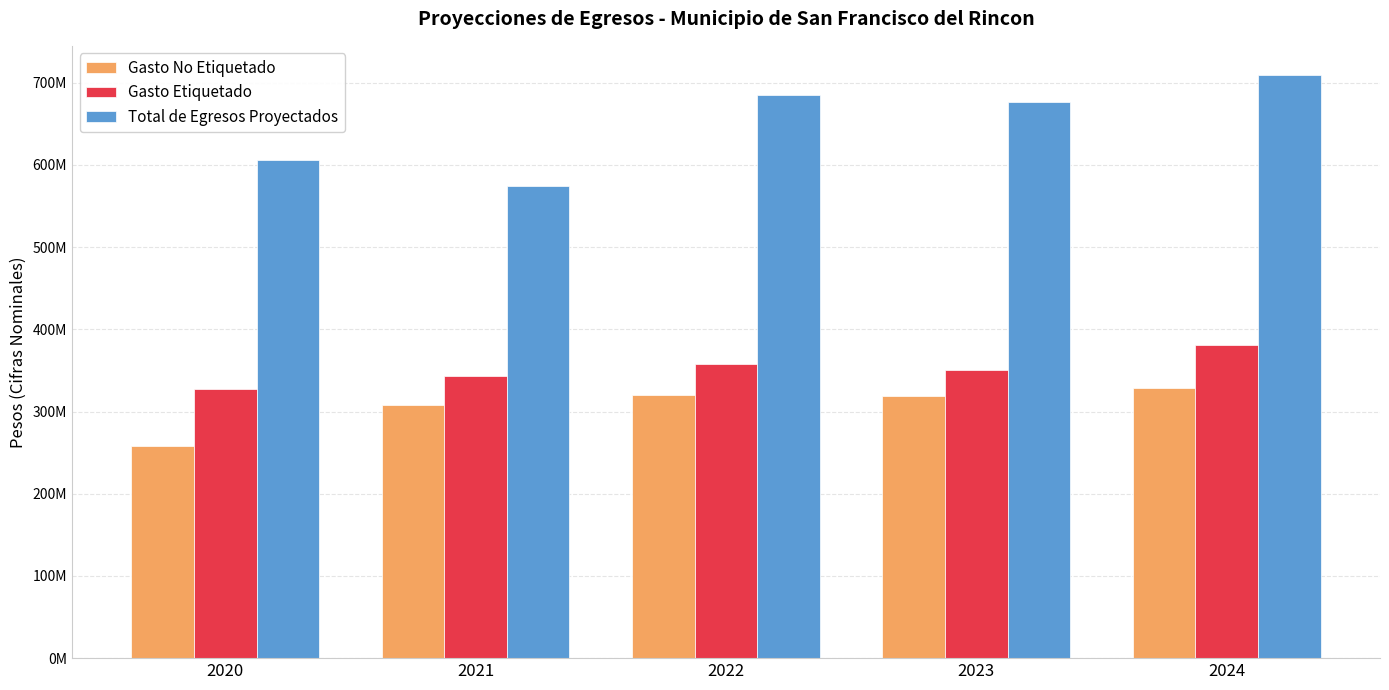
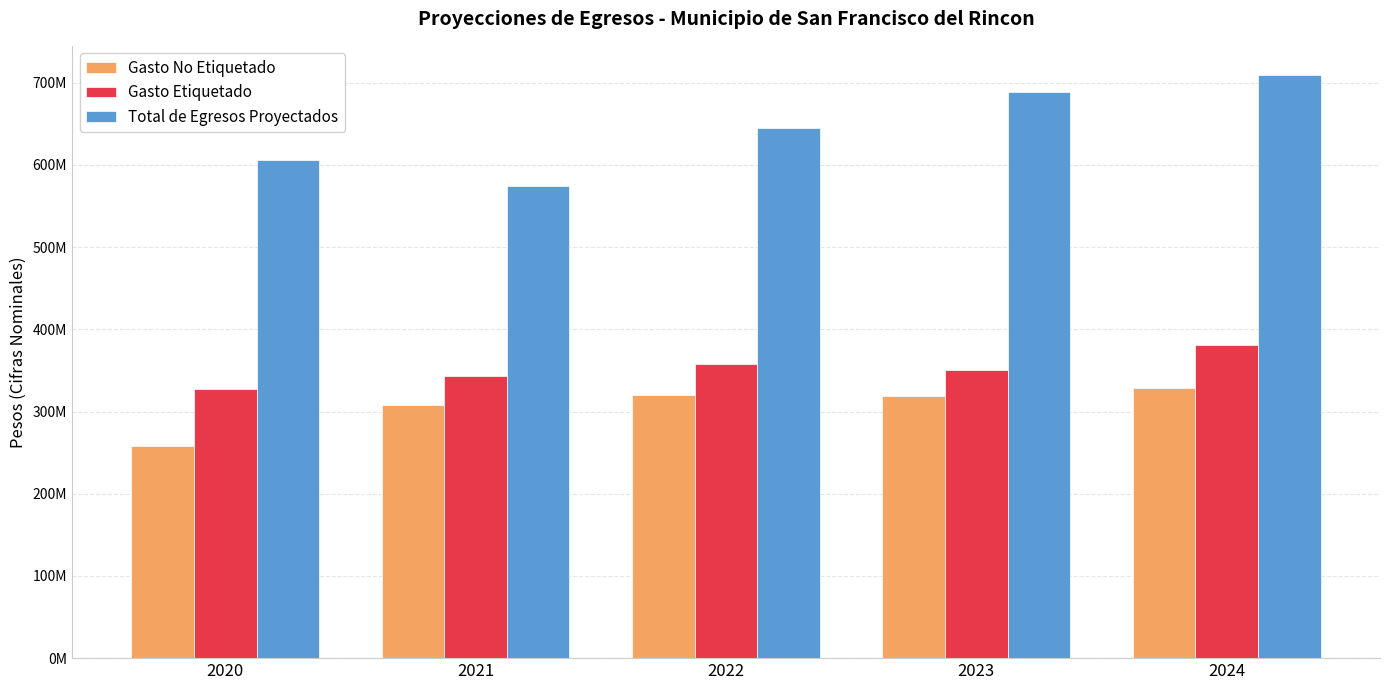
  {
    "Gasto No Etiquetado": {
      "2020": 260000000,
      "2021": 310000000,
      "2022": 320000000,
      "2023": 320000000,
      "2024": 330000000
    },
    "Gasto Etiquetado": {
      "2020": 330000000,
      "2021": 340000000,
      "2022": 360000000,
      "2023": 350000000,
      "2024": 380000000
    },
    "Total de Egresos Proyectados": {
      "2020": 610000000,
      "2021": 570000000,
-     "2022": 690000000,
-     "2023": 680000000,
+     "2022": 650000000,
+     "2023": 690000000,
      "2024": 710000000
    }
  }
